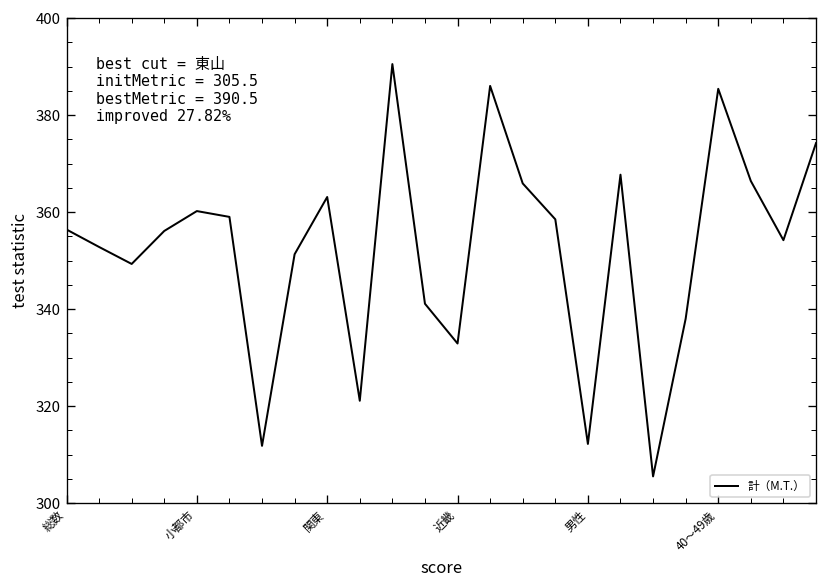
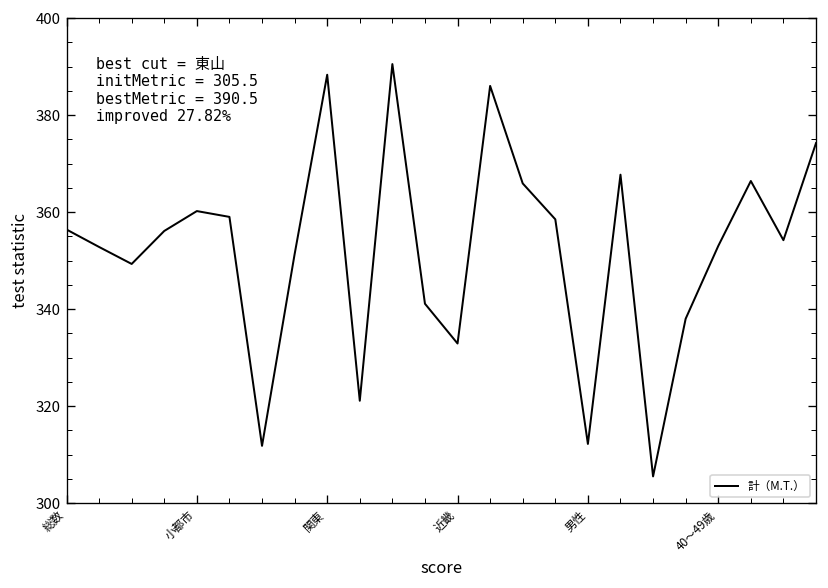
  {
    "総数": 356,
    "小都市": 360,
-   "関東": 363,
+   "関東": 388,
    "近畿": 333,
    "男性": 312,
-   "40～49歳": 385
+   "40～49歳": 353
  }
